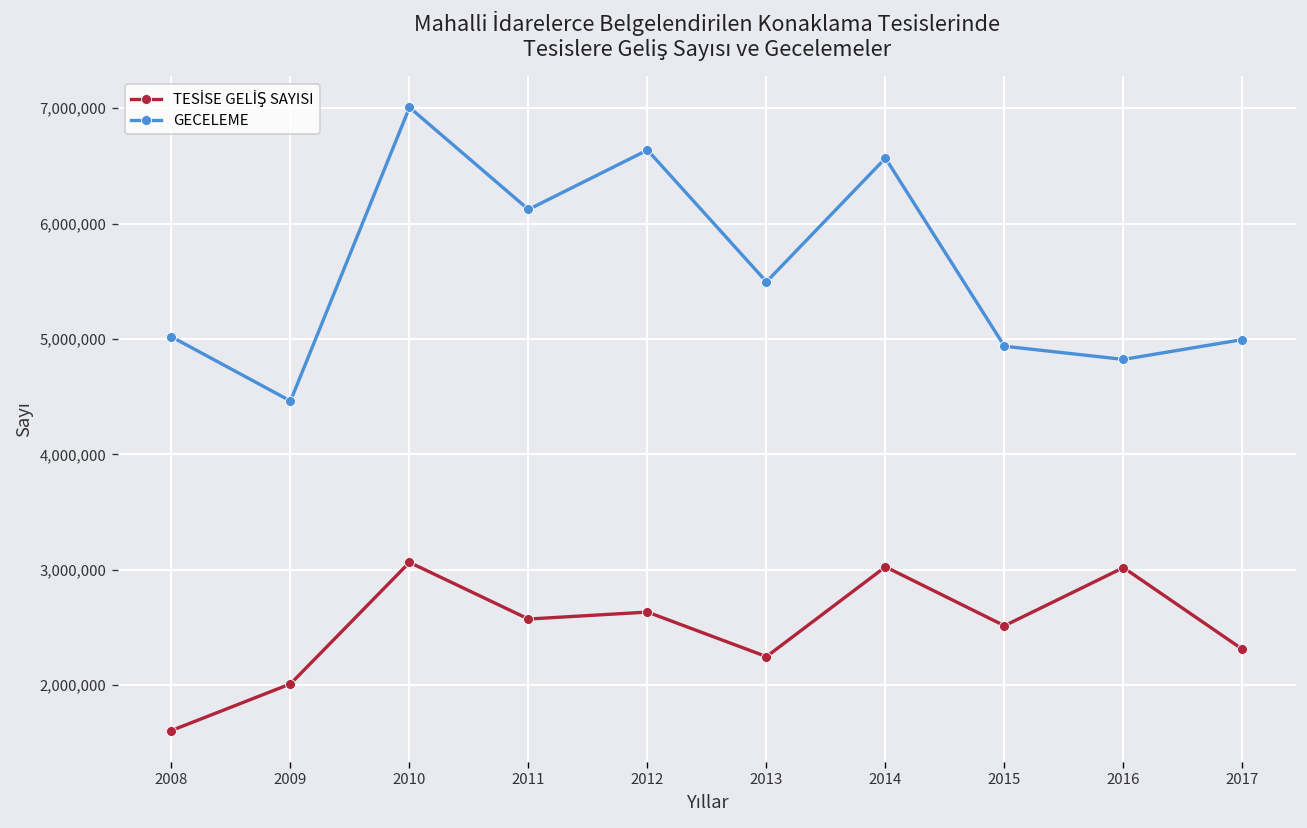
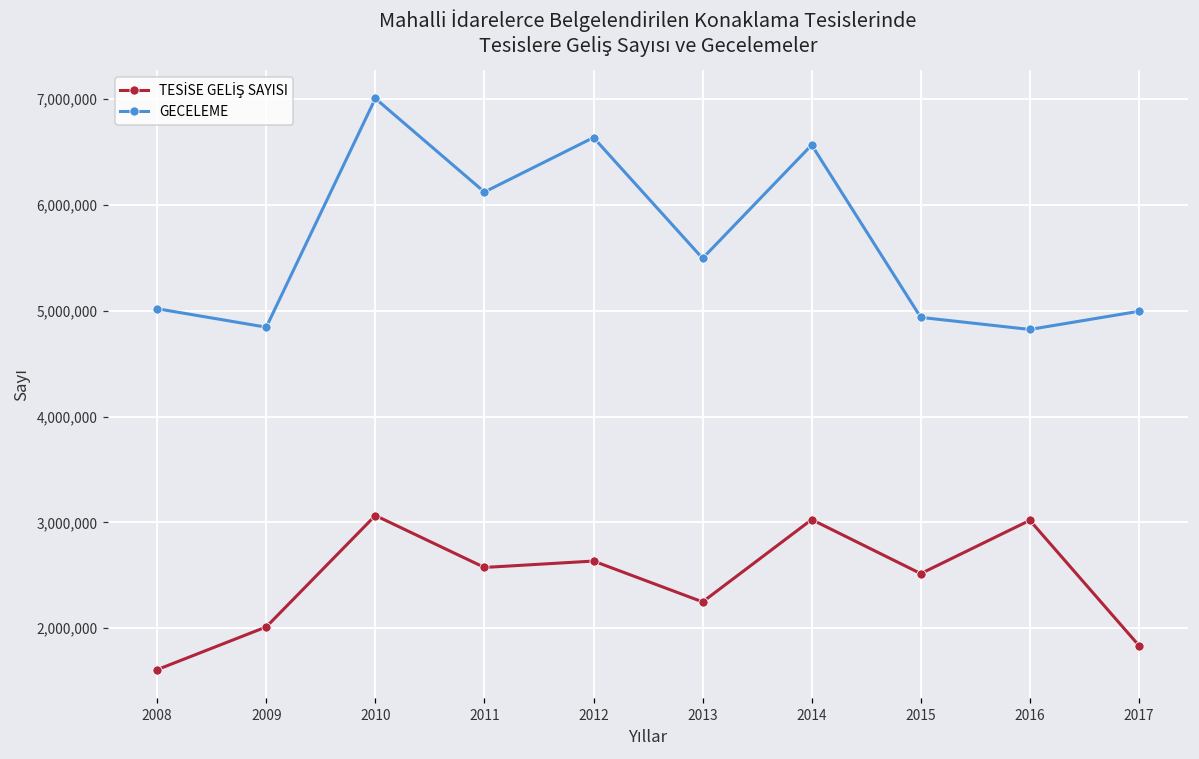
  {
    "TESİSE GELİŞ SAYISI": {
      "2008": "1,600,000",
      "2009": "2,000,000",
      "2010": "3,100,000",
      "2011": "2,600,000",
      "2012": "2,600,000",
      "2013": "2,200,000",
      "2014": "3,000,000",
      "2015": "2,500,000",
      "2016": "3,000,000",
-     "2017": "2,300,000"
+     "2017": "1,800,000"
    },
    "GECELEME": {
      "2008": "5,000,000",
-     "2009": "4,500,000",
+     "2009": "4,800,000",
      "2010": "7,000,000",
      "2011": "6,100,000",
      "2012": "6,600,000",
      "2013": "5,500,000",
      "2014": "6,600,000",
      "2015": "4,900,000",
      "2016": "4,800,000",
      "2017": "5,000,000"
    }
  }
